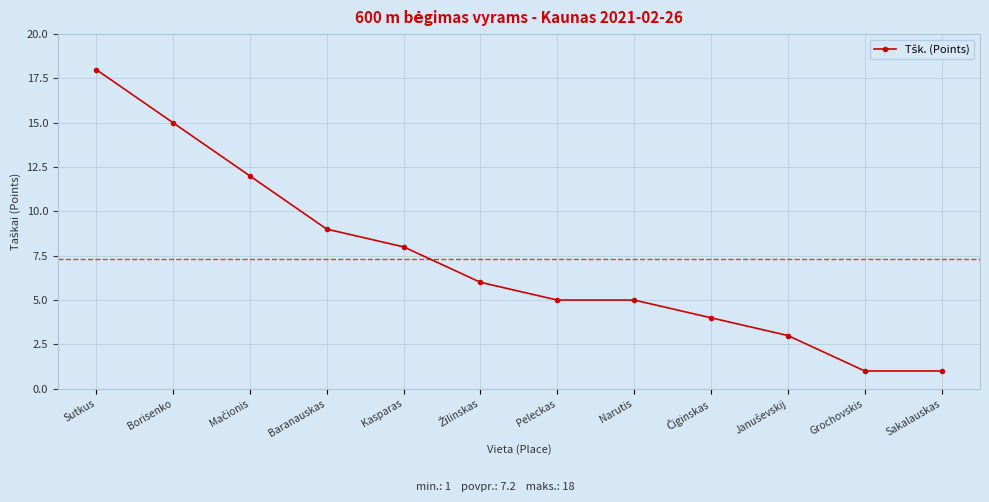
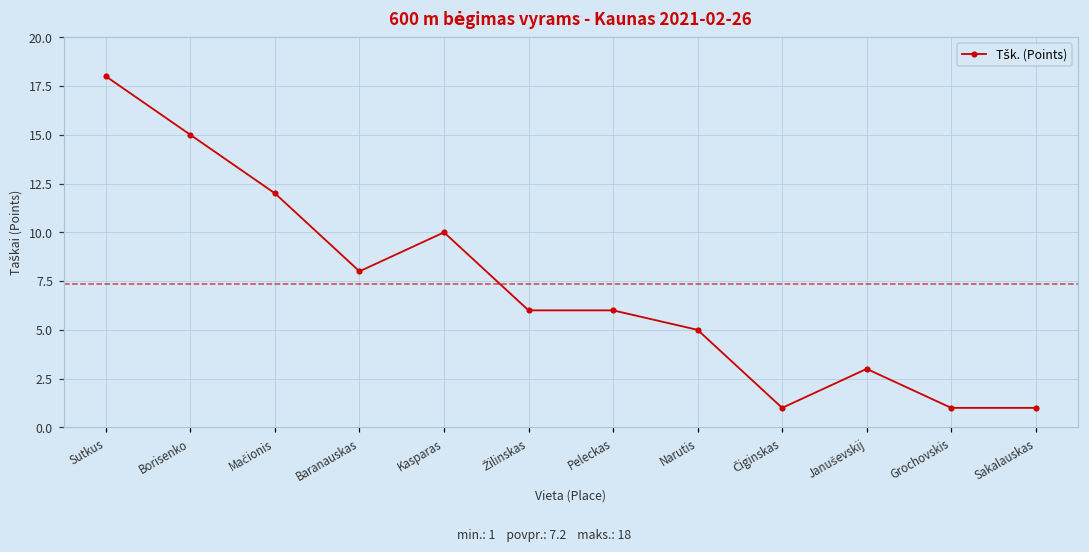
  {
    "Sutkus": 18,
    "Borisenko": 15,
    "Mačionis": 12,
-   "Baranauskas": 9,
-   "Kasparas": 8,
+   "Baranauskas": 8,
+   "Kasparas": 10,
    "Žilinskas": 6,
-   "Peleckas": 5,
+   "Peleckas": 6,
    "Narutis": 5,
-   "Čiginskas": 4,
+   "Čiginskas": 1,
    "Januševskij": 3,
    "Grochovskis": 1,
    "Sakalauskas": 1
  }
